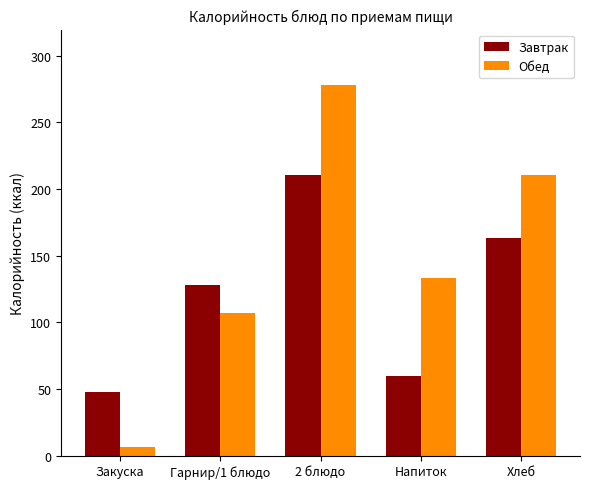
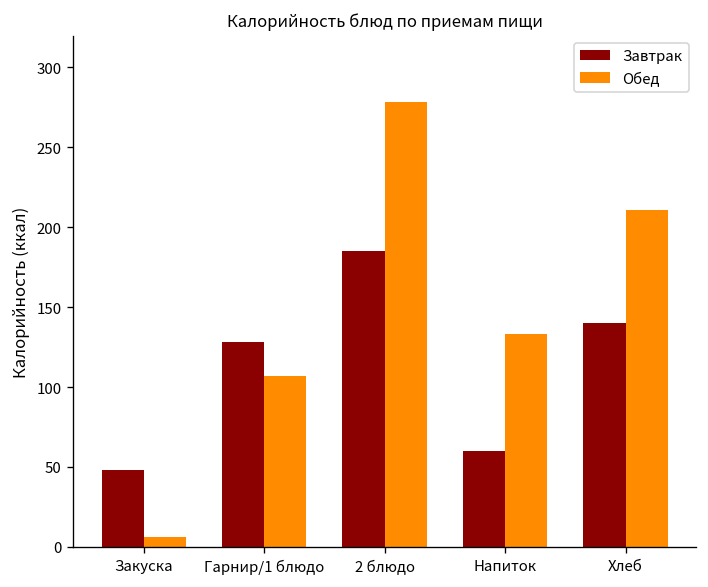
  {
    "Завтрак": {
      "Закуска": 48,
      "Гарнир/1 блюдо": 128,
-     "2 блюдо": 211,
+     "2 блюдо": 185,
      "Напиток": 60,
-     "Хлеб": 163
+     "Хлеб": 140
    },
    "Обед": {
      "Закуска": 6,
      "Гарнир/1 блюдо": 107,
      "2 блюдо": 278,
      "Напиток": 133,
      "Хлеб": 210
    }
  }
